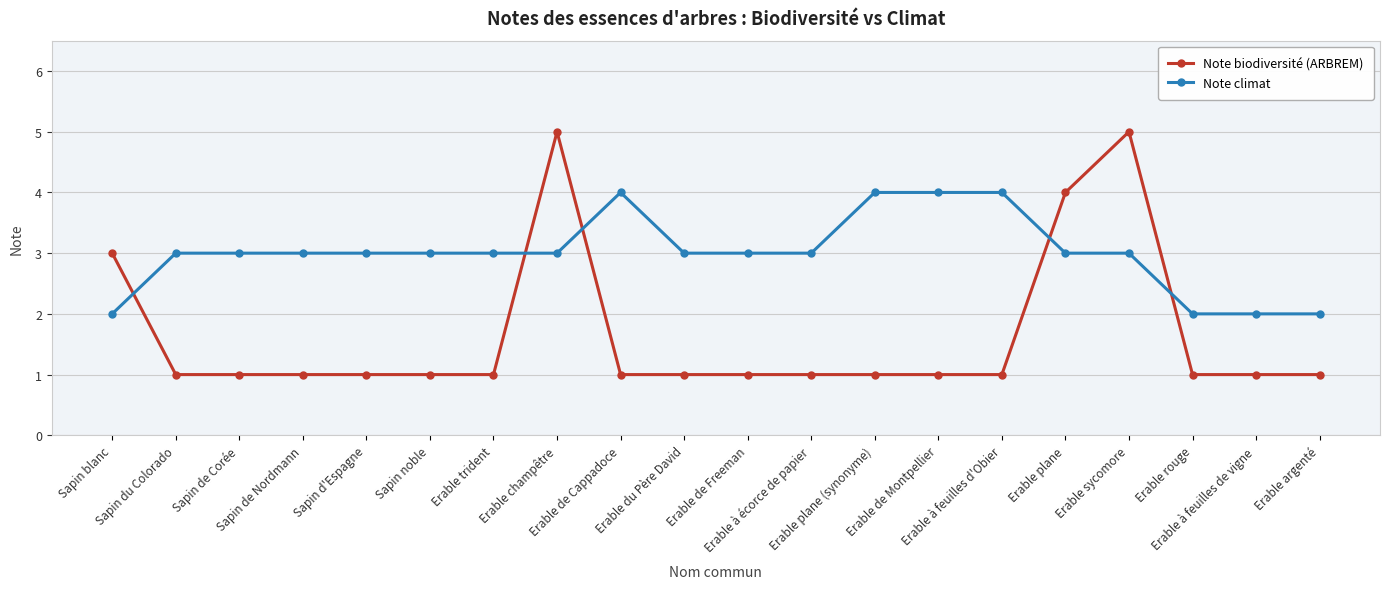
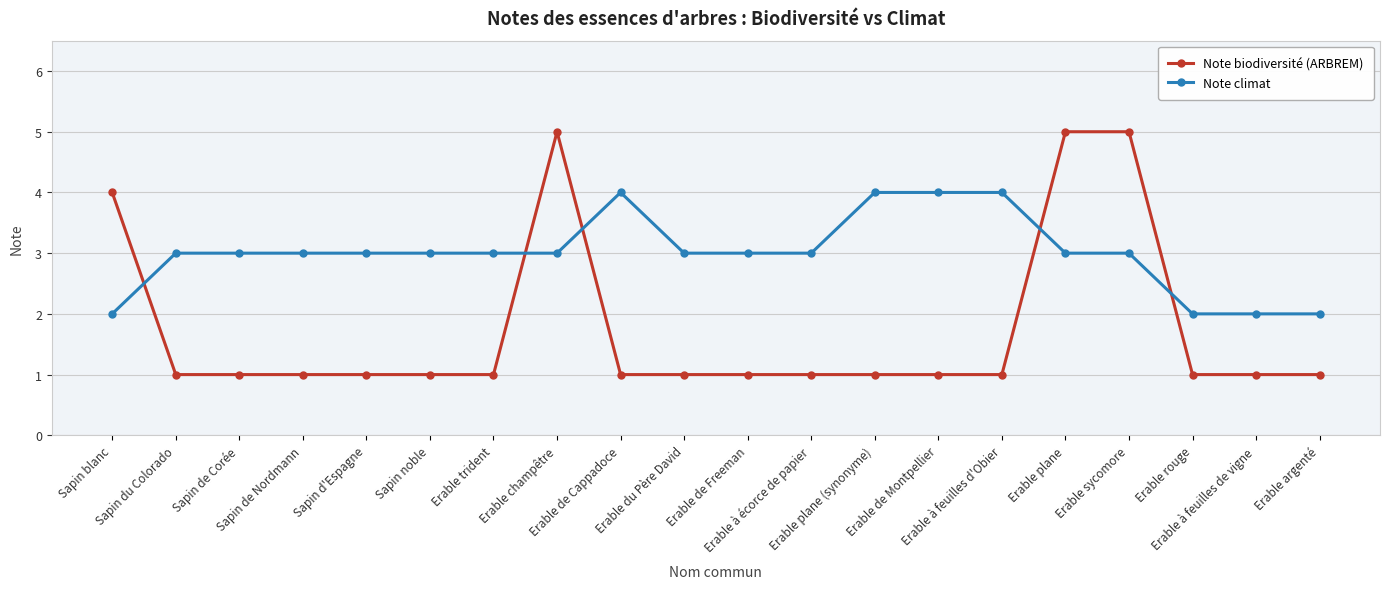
  {
    "Note biodiversité (ARBREM)": {
-     "Sapin blanc": 3,
+     "Sapin blanc": 4,
      "Sapin du Colorado": 1,
      "Sapin de Corée": 1,
      "Sapin de Nordmann": 1,
      "Sapin d'Espagne": 1,
      "Sapin noble": 1,
      "Erable trident": 1,
      "Erable champêtre": 5,
      "Erable de Cappadoce": 1,
      "Erable du Père David": 1,
      "Erable de Freeman": 1,
      "Erable à écorce de papier": 1,
      "Erable plane (synonyme)": 1,
      "Erable de Montpellier": 1,
      "Erable à feuilles d'Obier": 1,
-     "Erable plane": 4,
+     "Erable plane": 5,
      "Erable sycomore": 5,
      "Erable rouge": 1,
      "Erable à feuilles de vigne": 1,
      "Erable argenté": 1
    },
    "Note climat": {
      "Sapin blanc": 2,
      "Sapin du Colorado": 3,
      "Sapin de Corée": 3,
      "Sapin de Nordmann": 3,
      "Sapin d'Espagne": 3,
      "Sapin noble": 3,
      "Erable trident": 3,
      "Erable champêtre": 3,
      "Erable de Cappadoce": 4,
      "Erable du Père David": 3,
      "Erable de Freeman": 3,
      "Erable à écorce de papier": 3,
      "Erable plane (synonyme)": 4,
      "Erable de Montpellier": 4,
      "Erable à feuilles d'Obier": 4,
      "Erable plane": 3,
      "Erable sycomore": 3,
      "Erable rouge": 2,
      "Erable à feuilles de vigne": 2,
      "Erable argenté": 2
    }
  }
